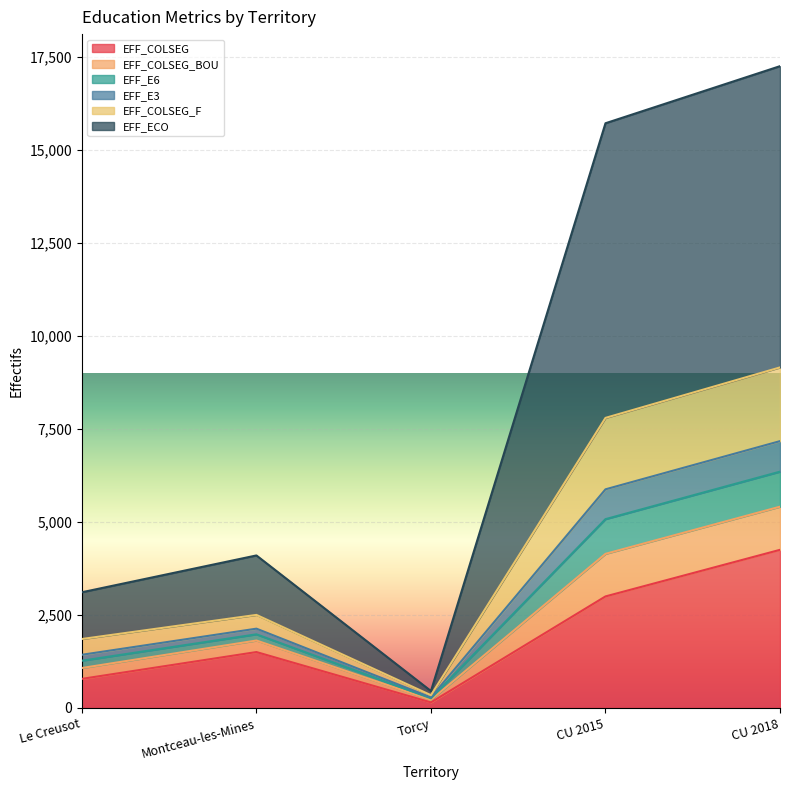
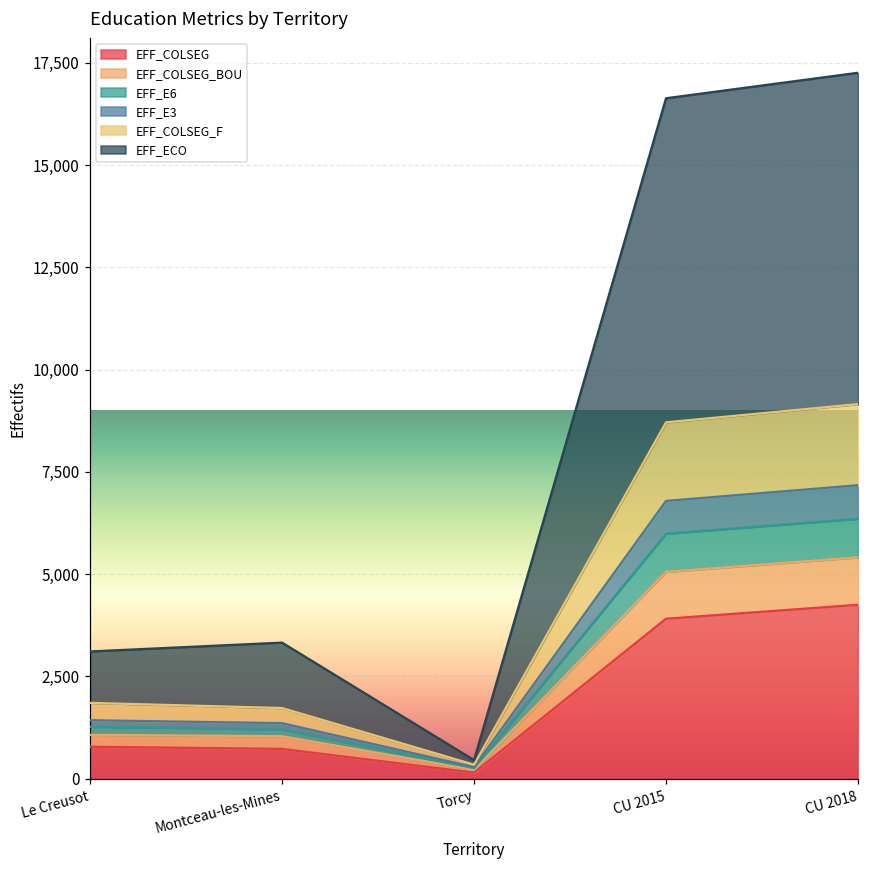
  {
    "EFF_COLSEG": {
      "Le Creusot": "800",
-     "Montceau-les-Mines": "1,500",
+     "Montceau-les-Mines": "700",
      "Torcy": "100",
-     "CU 2015": "3,000",
+     "CU 2015": "3,900",
      "CU 2018": "4,300"
    },
    "EFF_ECO": {
      "Le Creusot": "1,300",
      "Montceau-les-Mines": "1,600",
      "Torcy": "100",
      "CU 2015": "7,900",
      "CU 2018": "8,100"
    }
  }
